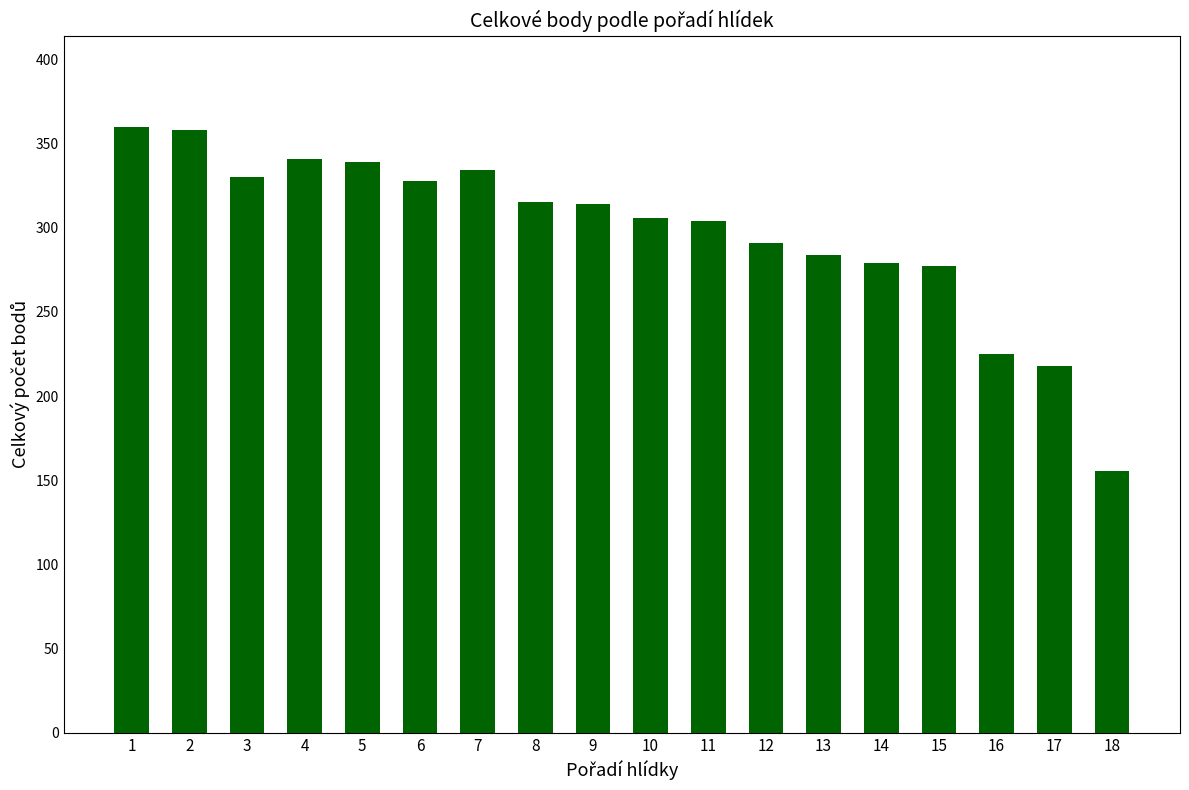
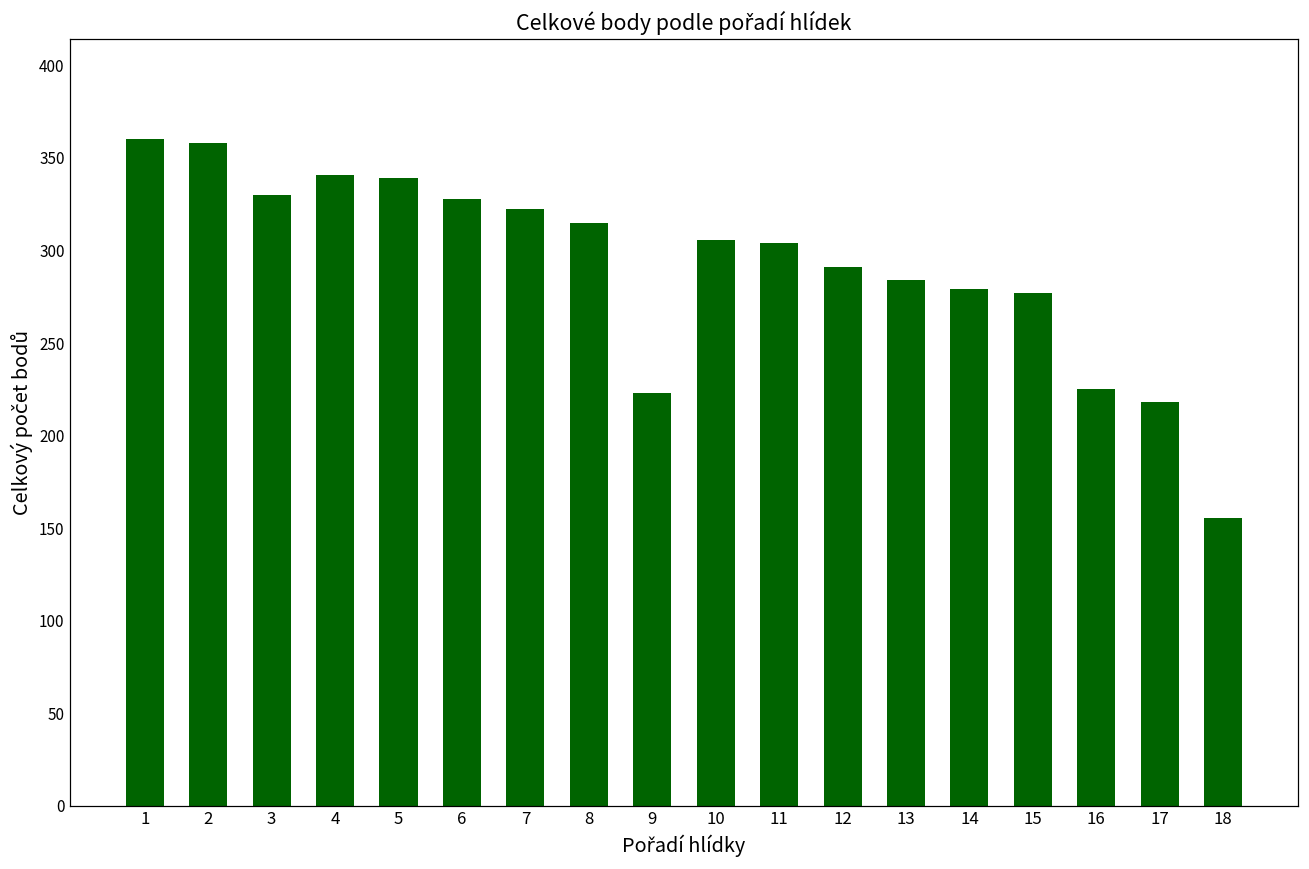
  {
    "1": 360,
    "2": 358,
    "3": 330,
    "4": 341,
    "5": 339,
    "6": 328,
-   "7": 334,
+   "7": 323,
    "8": 315,
-   "9": 314,
+   "9": 223,
    "10": 306,
    "11": 304,
    "12": 291,
    "13": 284,
    "14": 279,
    "15": 277,
    "16": 225,
    "17": 218,
    "18": 155
  }
